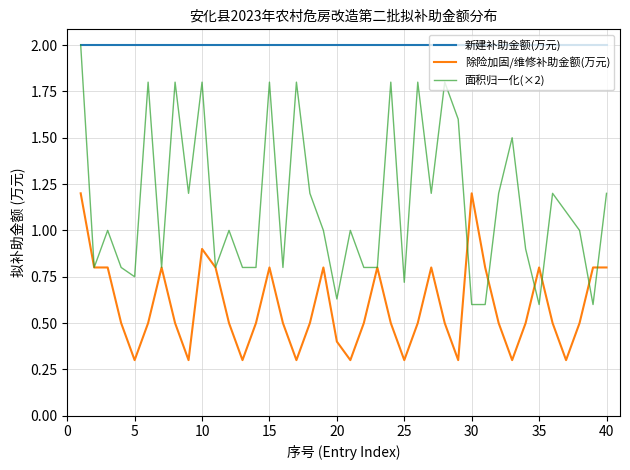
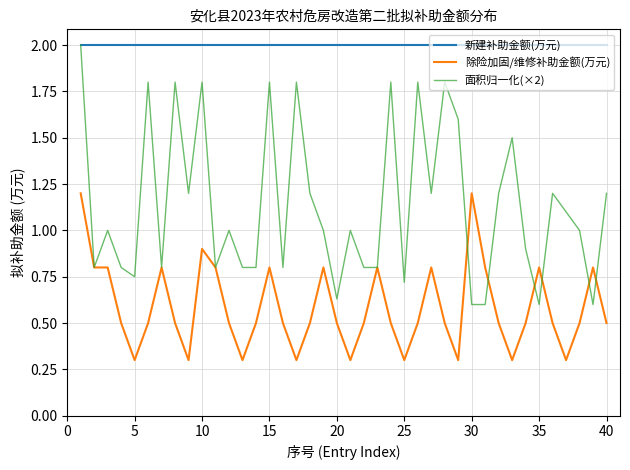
  {
    "新建补助金额(万元)": {
      "5": 2.0,
      "10": 2.0,
      "15": 2.0,
      "20": 2.0,
      "25": 2.0
    },
    "除险加固/维修补助金额(万元)": {
      "5": 0.3,
      "10": 0.9,
      "15": 0.8,
-     "20": 0.4,
+     "20": 0.5,
      "25": 0.3,
      "30": 1.2,
      "35": 0.8,
-     "40": 0.8
+     "40": 0.5
    },
    "面积归一化(×2)": {
      "5": 0.75,
      "10": 1.8,
      "15": 1.8,
      "20": 0.63,
      "25": 0.72,
      "30": 0.6,
      "35": 0.6,
      "40": 1.2
    }
  }
